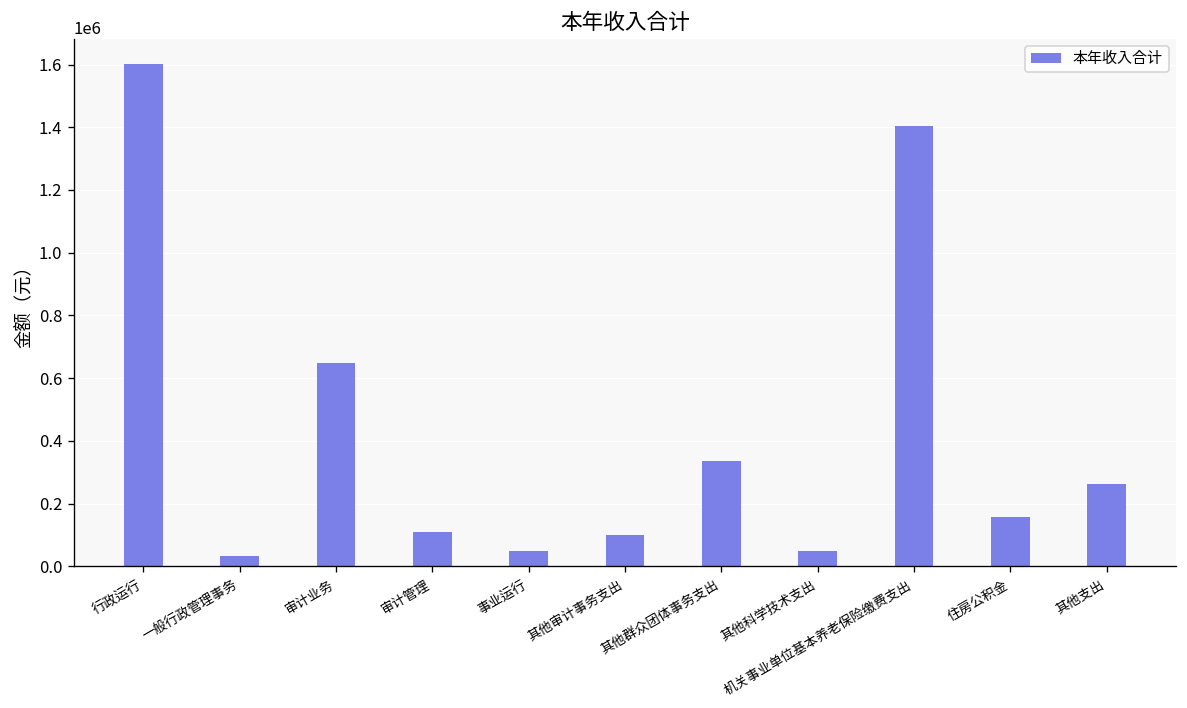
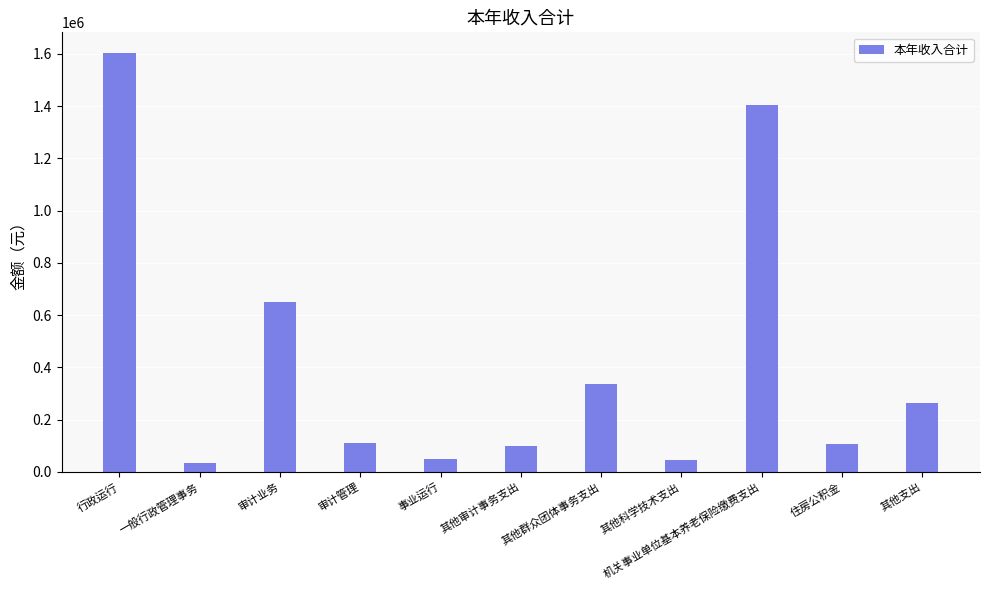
  {
    "行政运行": 1600000,
    "一般行政管理事务": 30000,
    "审计业务": 650000,
    "审计管理": 110000,
    "事业运行": 50000,
    "其他审计事务支出": 100000,
    "其他群众团体事务支出": 340000,
    "其他科学技术支出": 50000,
    "机关事业单位基本养老保险缴费支出": 1400000,
-   "住房公积金": 160000,
+   "住房公积金": 110000,
    "其他支出": 260000
  }
